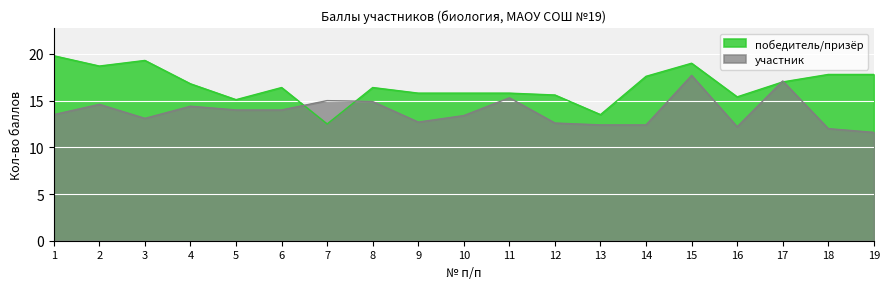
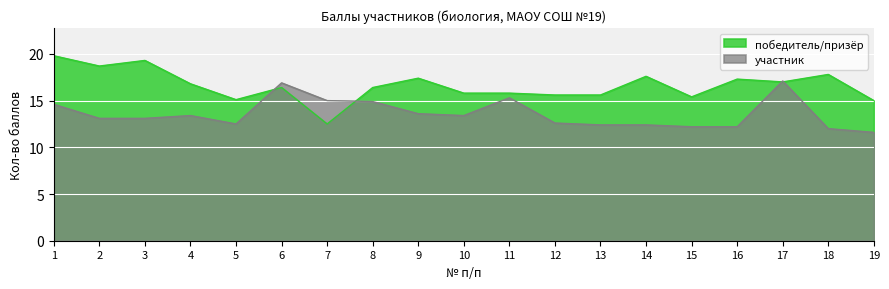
  {
    "победитель/призёр": {
      "1": 20,
      "2": 19,
      "3": 19,
      "4": 17,
      "5": 15,
      "6": 16,
      "7": 13,
      "8": 16,
-     "9": 16,
+     "9": 17,
      "10": 16,
      "11": 16,
      "12": 16,
-     "13": 14,
+     "13": 16,
      "14": 18,
-     "15": 19,
-     "16": 15,
+     "15": 15,
+     "16": 17,
      "18": 18,
-     "19": 18
+     "19": 15
    },
    "участник": {
-     "1": 14,
-     "2": 15,
+     "1": 15,
+     "2": 13,
      "3": 13,
-     "4": 14,
-     "5": 14,
-     "6": 14,
+     "4": 13,
+     "5": 13,
+     "6": 17,
      "7": 15,
      "8": 15,
-     "9": 13,
+     "9": 14,
      "10": 13,
      "11": 15,
      "12": 13,
      "13": 12,
      "14": 12,
-     "15": 18,
+     "15": 12,
      "16": 12,
      "18": 12,
      "19": 12
    }
  }
